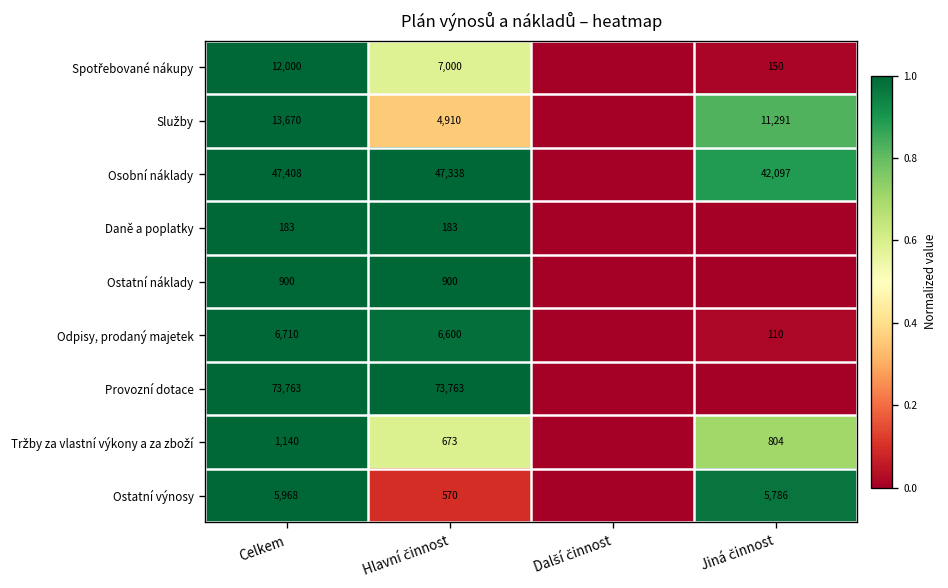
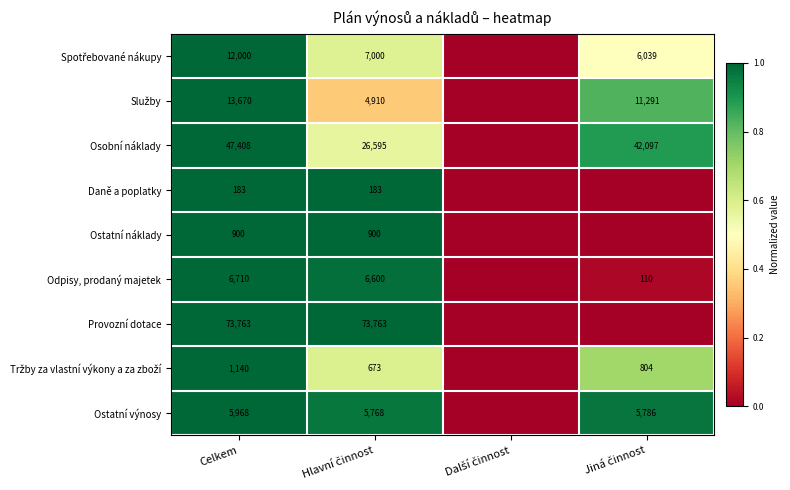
  {
    "Spotřebované nákupy": {
      "Celkem": "12,000",
      "Hlavní činnost": "7,000",
-     "Jiná činnost": "150"
+     "Jiná činnost": "6,039"
    },
    "Služby": {
      "Celkem": "13,670",
      "Hlavní činnost": "4,910",
      "Jiná činnost": "11,291"
    },
    "Osobní náklady": {
      "Celkem": "47,408",
-     "Hlavní činnost": "47,338",
+     "Hlavní činnost": "26,595",
      "Jiná činnost": "42,097"
    },
    "Daně a poplatky": {
      "Celkem": "183",
      "Hlavní činnost": "183"
    },
    "Ostatní náklady": {
      "Celkem": "900",
      "Hlavní činnost": "900"
    },
    "Odpisy, prodaný majetek": {
      "Celkem": "6,710",
      "Hlavní činnost": "6,600",
      "Jiná činnost": "110"
    },
    "Provozní dotace": {
      "Celkem": "73,763",
      "Hlavní činnost": "73,763"
    },
    "Tržby za vlastní výkony a za zboží": {
      "Celkem": "1,140",
      "Hlavní činnost": "673",
      "Jiná činnost": "804"
    },
    "Ostatní výnosy": {
      "Celkem": "5,968",
-     "Hlavní činnost": "570",
+     "Hlavní činnost": "5,768",
      "Jiná činnost": "5,786"
    }
  }
